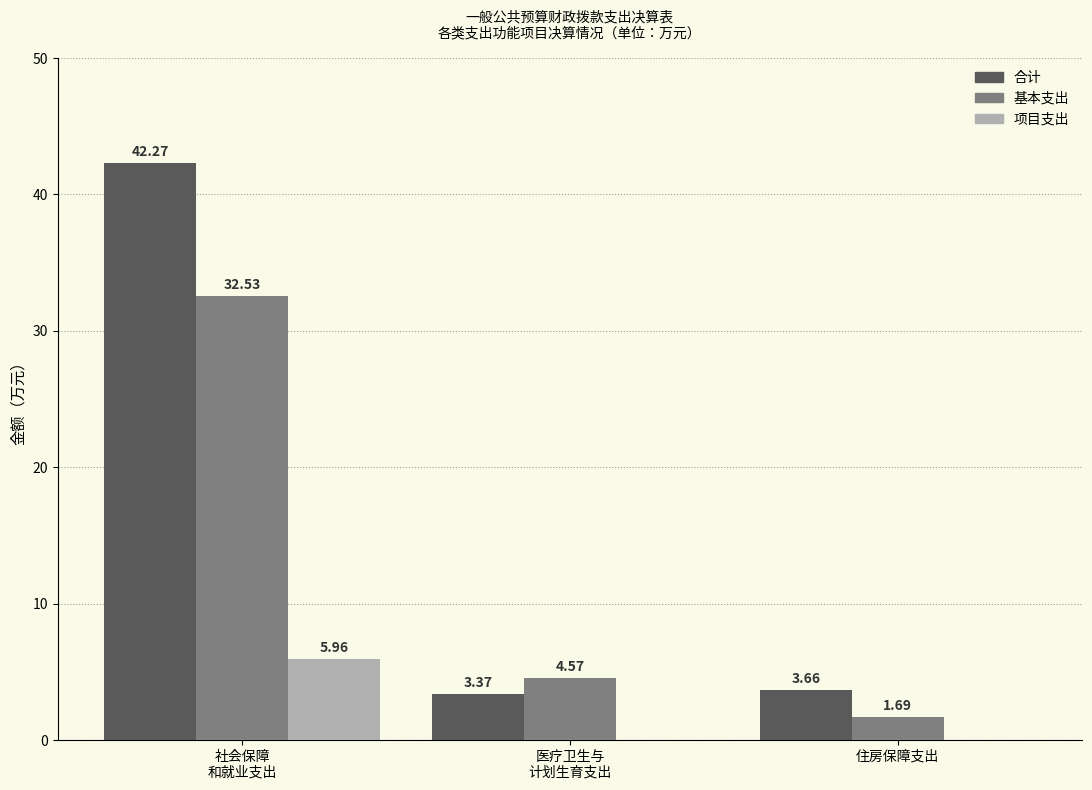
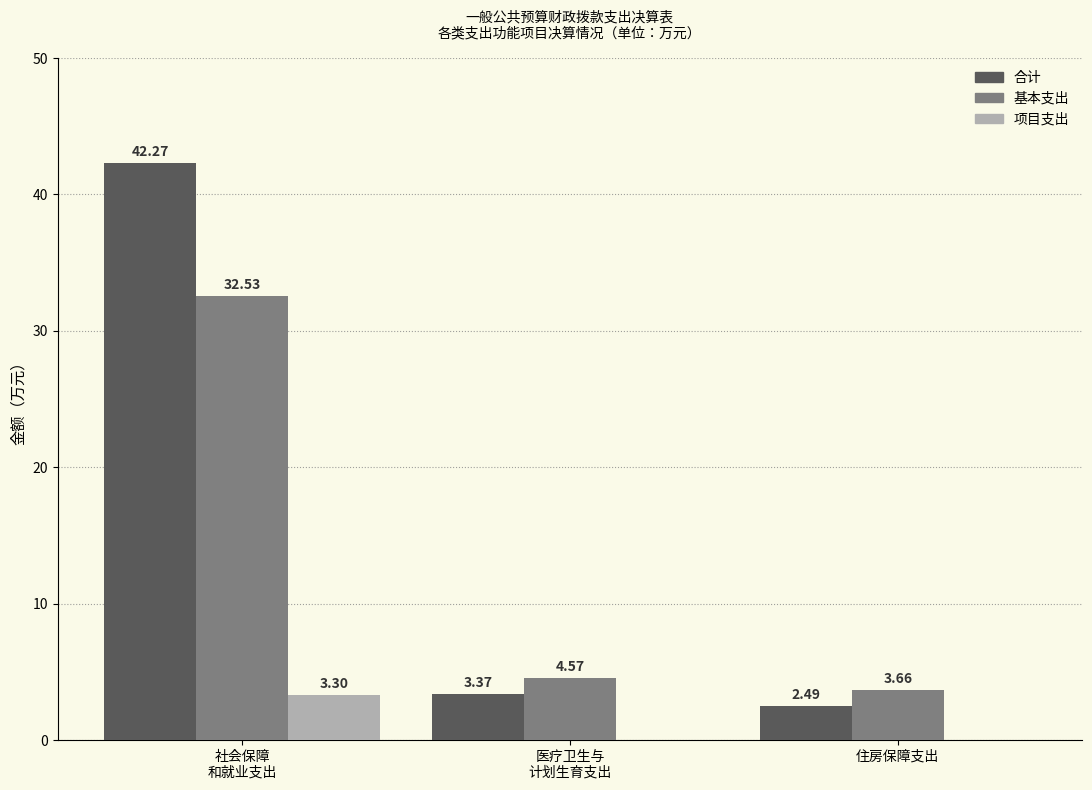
  {
    "合计": {
      "社会保障 和就业支出": 42.27,
      "医疗卫生与 计划生育支出": 3.37,
-     "住房保障支出": 3.66
+     "住房保障支出": 2.49
    },
    "基本支出": {
      "社会保障 和就业支出": 32.53,
      "医疗卫生与 计划生育支出": 4.57,
-     "住房保障支出": 1.69
+     "住房保障支出": 3.66
    },
    "项目支出": {
-     "社会保障 和就业支出": 5.96
+     "社会保障 和就业支出": 3.30
    }
  }
